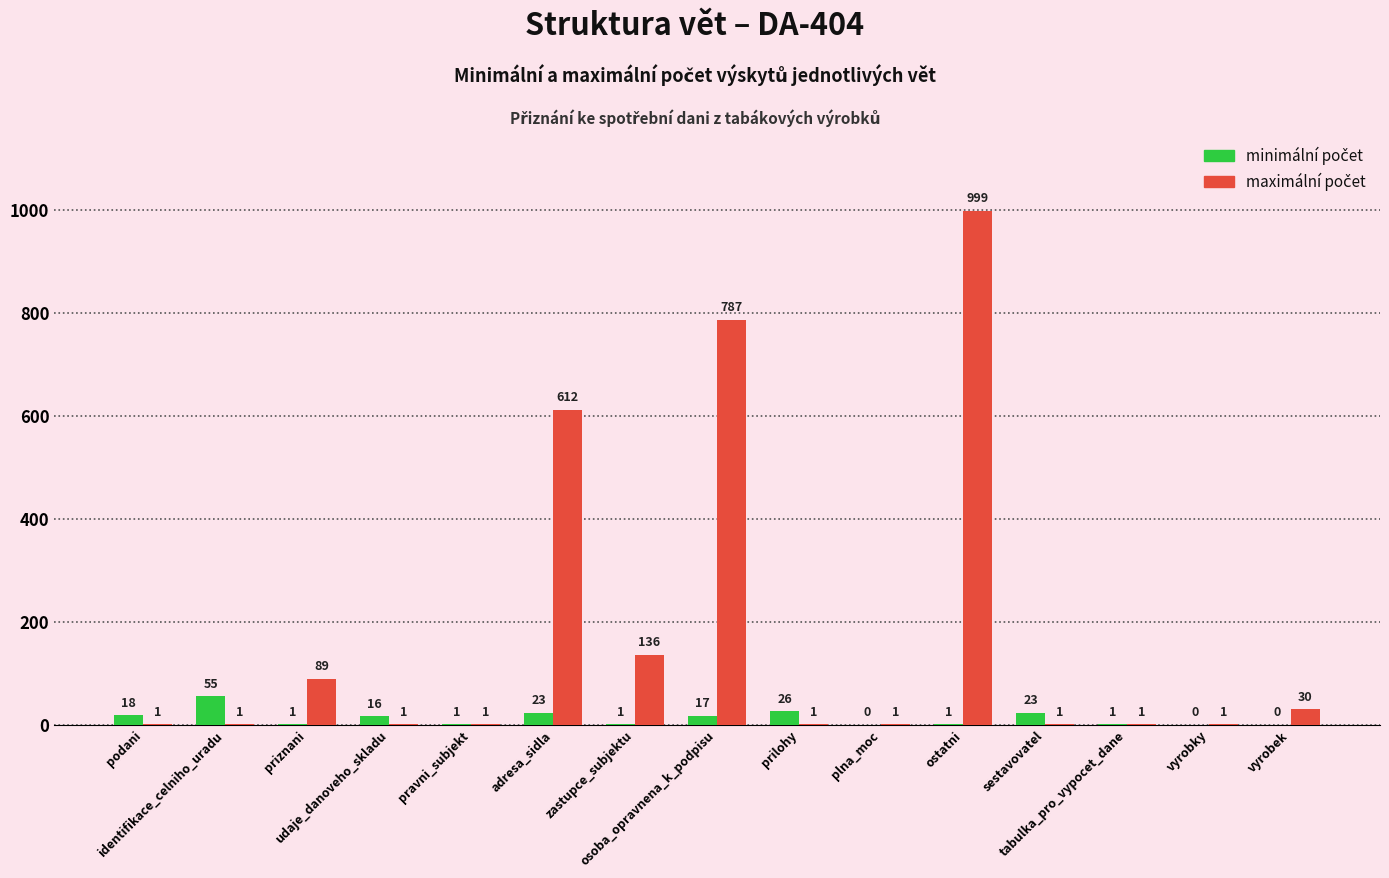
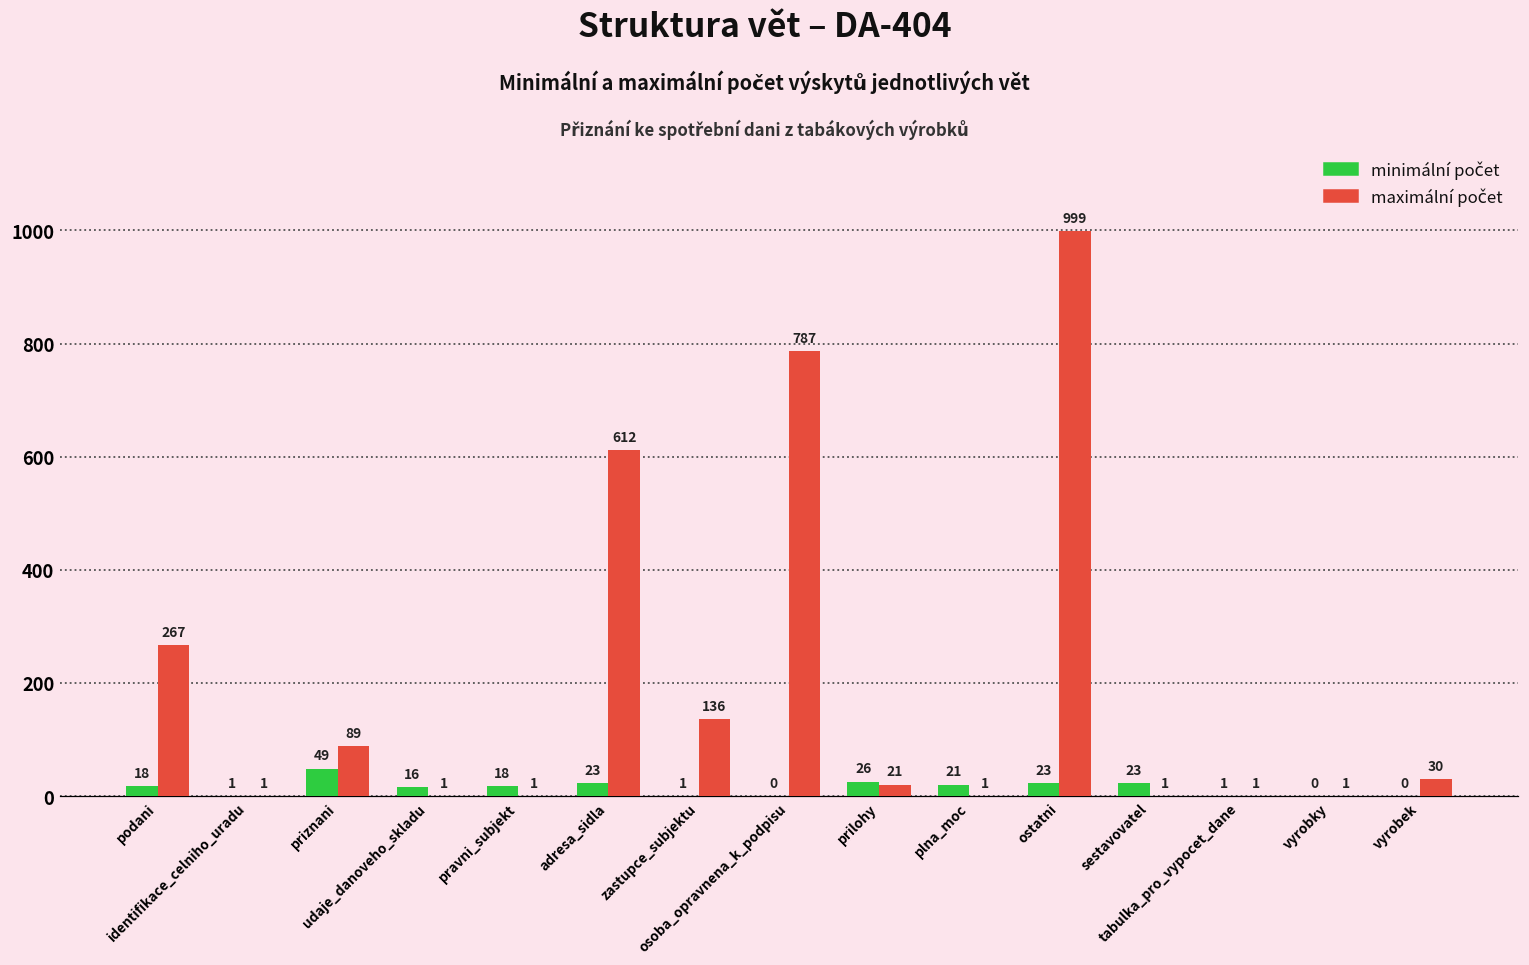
  {
    "minimální počet": {
      "podani": 18,
-     "identifikace_celniho_uradu": 55,
-     "priznani": 1,
+     "identifikace_celniho_uradu": 1,
+     "priznani": 49,
      "udaje_danoveho_skladu": 16,
-     "pravni_subjekt": 1,
+     "pravni_subjekt": 18,
      "adresa_sidla": 23,
      "zastupce_subjektu": 1,
-     "osoba_opravnena_k_podpisu": 17,
+     "osoba_opravnena_k_podpisu": 0,
      "prilohy": 26,
-     "plna_moc": 0,
-     "ostatni": 1,
+     "plna_moc": 21,
+     "ostatni": 23,
      "sestavovatel": 23,
      "tabulka_pro_vypocet_dane": 1,
      "vyrobky": 0,
      "vyrobek": 0
    },
    "maximální počet": {
-     "podani": 1,
+     "podani": 267,
      "identifikace_celniho_uradu": 1,
      "priznani": 89,
      "udaje_danoveho_skladu": 1,
      "pravni_subjekt": 1,
      "adresa_sidla": 612,
      "zastupce_subjektu": 136,
      "osoba_opravnena_k_podpisu": 787,
-     "prilohy": 1,
+     "prilohy": 21,
      "plna_moc": 1,
      "ostatni": 999,
      "sestavovatel": 1,
      "tabulka_pro_vypocet_dane": 1,
      "vyrobky": 1,
      "vyrobek": 30
    }
  }
